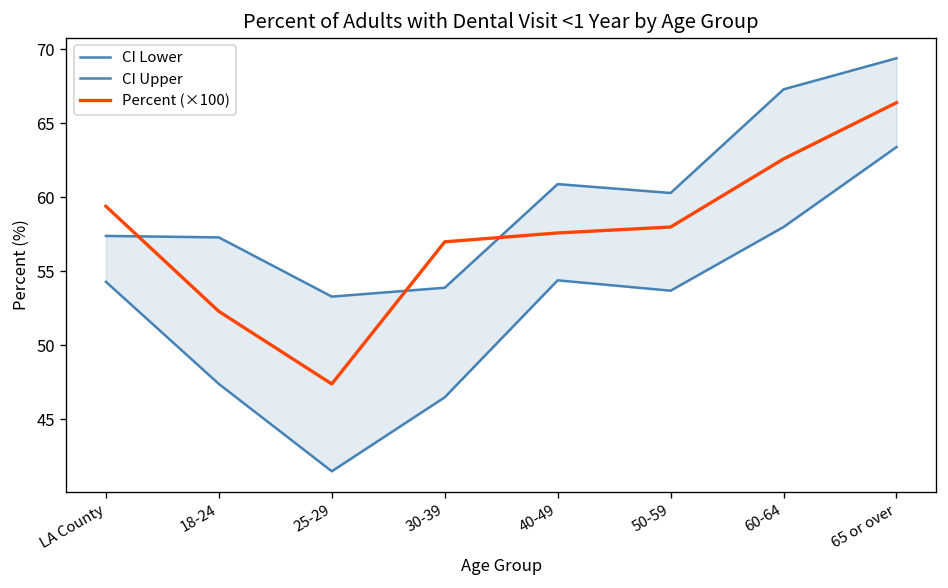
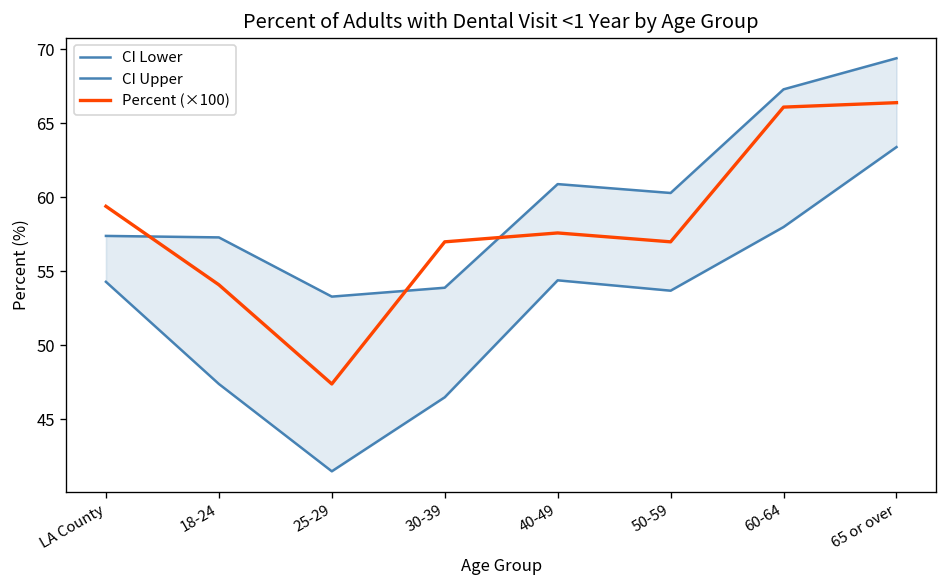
  {
    "Percent (×100)": {
      "LA County": 59.4,
-     "18-24": 52.3,
+     "18-24": 54.1,
      "25-29": 47.4,
      "30-39": 57.0,
      "40-49": 57.6,
-     "50-59": 58.0,
-     "60-64": 62.6,
+     "50-59": 57.0,
+     "60-64": 66.1,
      "65 or over": 66.4
    }
  }
